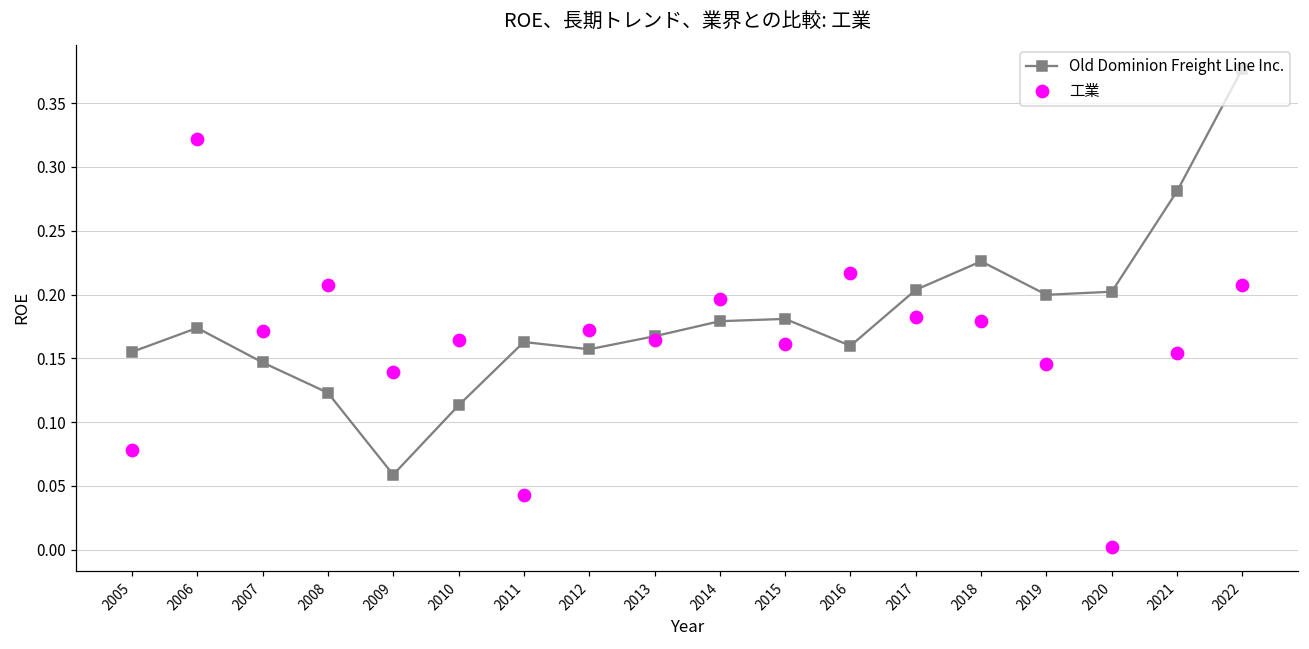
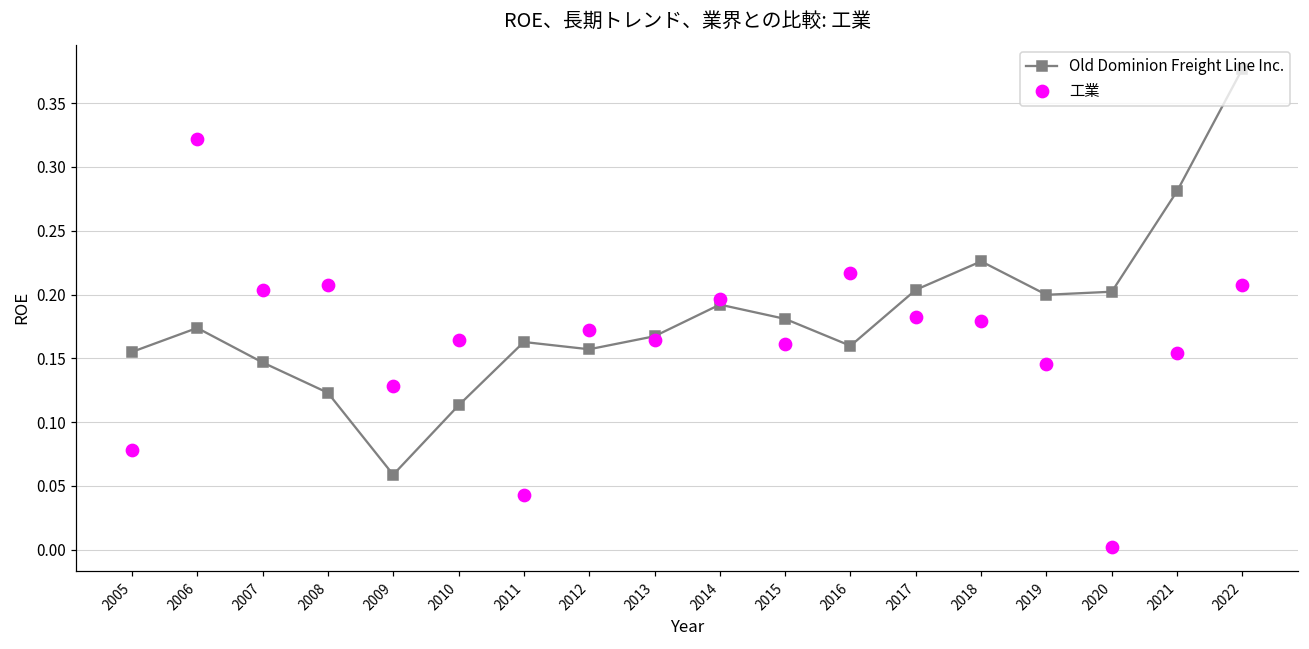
  {
    "Old Dominion Freight Line Inc.": {
      "2005": 0.155,
      "2006": 0.174,
      "2007": 0.147,
      "2008": 0.123,
      "2009": 0.059,
      "2010": 0.113,
      "2011": 0.163,
      "2012": 0.157,
      "2013": 0.167,
-     "2014": 0.179,
+     "2014": 0.192,
      "2015": 0.181,
      "2016": 0.160,
      "2017": 0.204,
      "2018": 0.226,
      "2019": 0.200,
      "2020": 0.202,
      "2021": 0.281
    },
    "工業": {
      "2005": 0.078,
      "2006": 0.322,
-     "2007": 0.172,
+     "2007": 0.204,
      "2008": 0.207,
-     "2009": 0.139,
+     "2009": 0.128,
      "2010": 0.164,
      "2011": 0.043,
      "2012": 0.172,
      "2013": 0.164,
      "2014": 0.197,
      "2015": 0.161,
      "2016": 0.217,
      "2017": 0.182,
      "2018": 0.180,
      "2019": 0.146,
      "2020": 0.002,
      "2021": 0.154,
      "2022": 0.207
    }
  }
